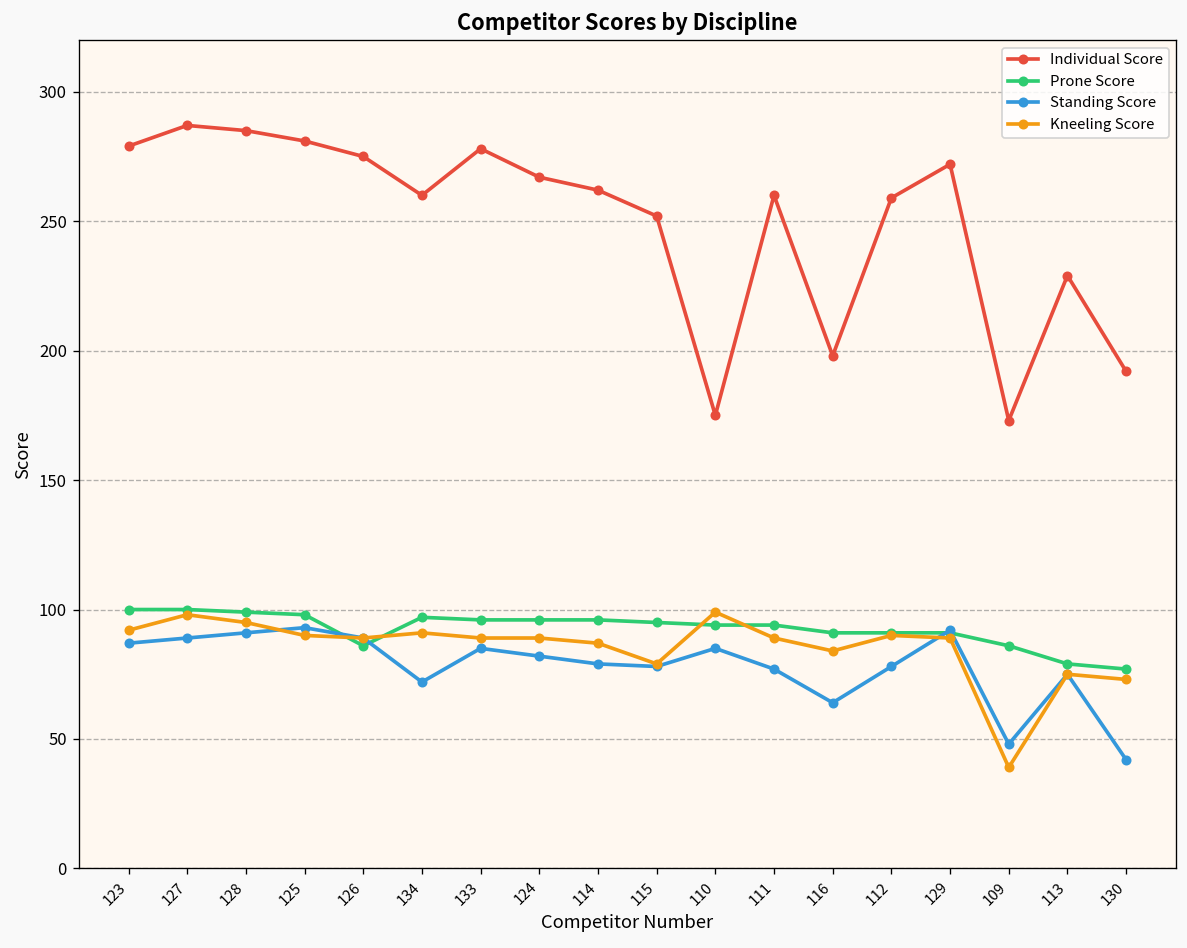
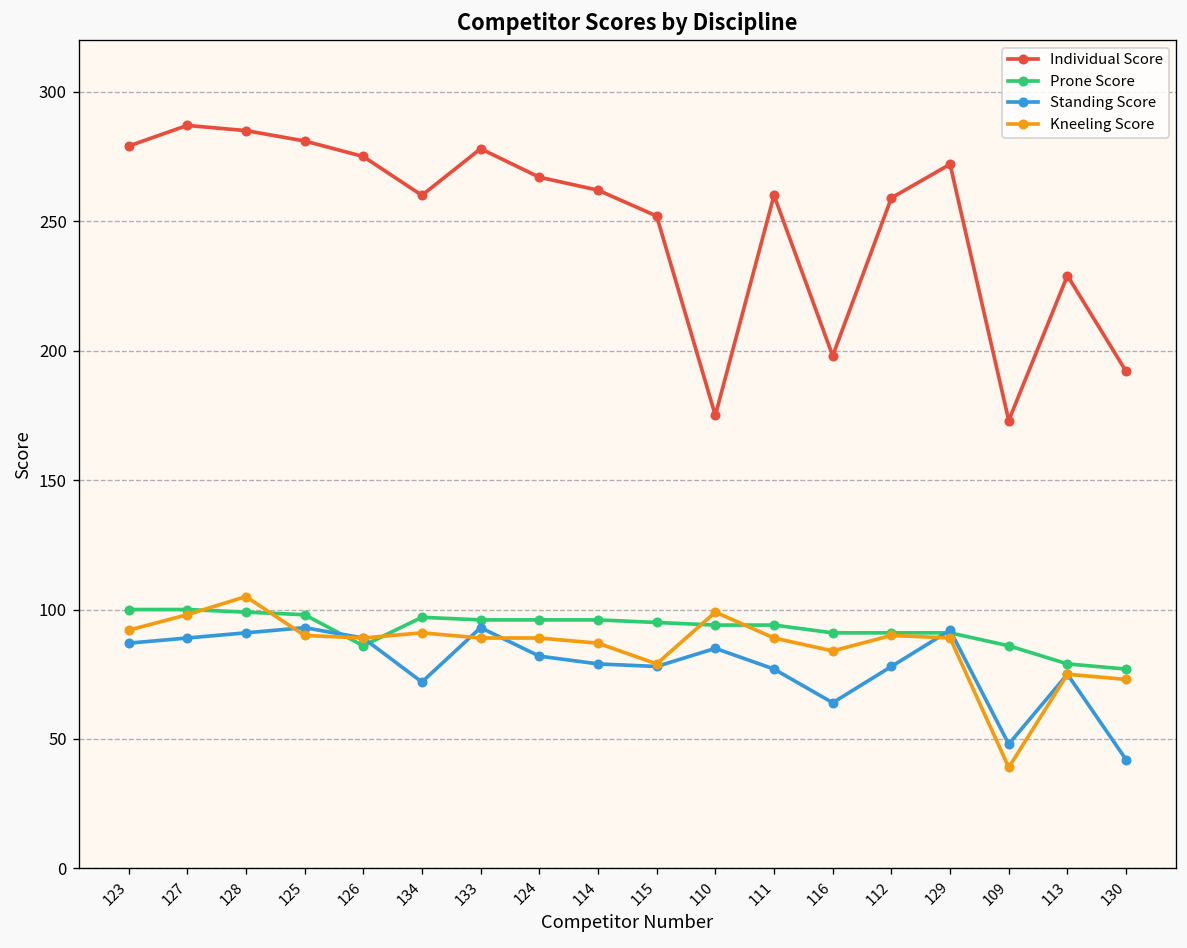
  {
    "Individual Score": {
      "123": 279,
      "127": 287,
      "128": 285,
      "125": 281,
      "126": 275,
      "134": 260,
      "133": 278,
      "124": 267,
      "114": 262,
      "115": 252,
      "110": 175,
      "111": 260,
      "116": 198,
      "112": 259,
      "129": 272,
      "109": 173,
      "113": 229,
      "130": 192
    },
    "Prone Score": {
      "123": 100,
      "127": 100,
      "128": 99,
      "125": 98,
      "126": 86,
      "134": 97,
      "133": 96,
      "124": 96,
      "114": 96,
      "115": 95,
      "110": 94,
      "111": 94,
      "116": 91,
      "109": 86,
      "113": 79,
      "130": 77
    },
    "Standing Score": {
      "123": 87,
      "127": 89,
      "128": 91,
      "125": 93,
      "134": 72,
-     "133": 85,
+     "133": 93,
      "124": 82,
      "114": 79,
      "110": 85,
      "111": 77,
      "116": 64,
      "112": 78,
      "109": 48,
      "130": 42
    },
    "Kneeling Score": {
      "123": 92,
      "127": 98,
-     "128": 95,
+     "128": 105,
      "125": 90,
      "134": 91,
      "133": 89,
      "124": 89,
      "114": 87,
      "110": 99,
      "111": 89,
      "116": 84,
      "129": 89,
      "109": 39,
      "130": 73
    }
  }
